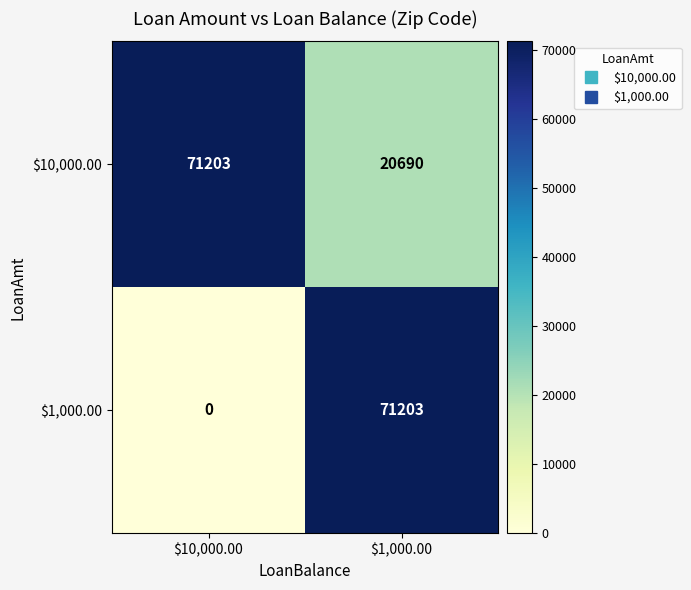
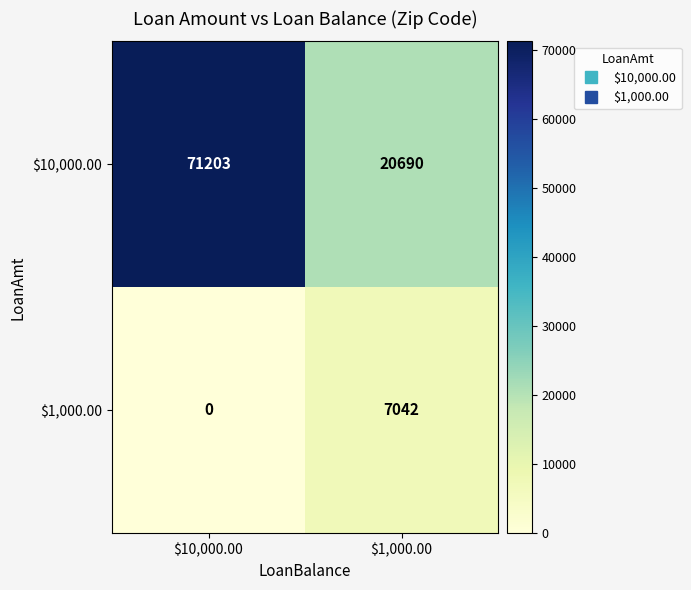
  {
    "$10,000.00": {
      "$10,000.00": 71203,
      "$1,000.00": 20690
    },
    "$1,000.00": {
      "$10,000.00": 0,
-     "$1,000.00": 71203
+     "$1,000.00": 7042
    }
  }
